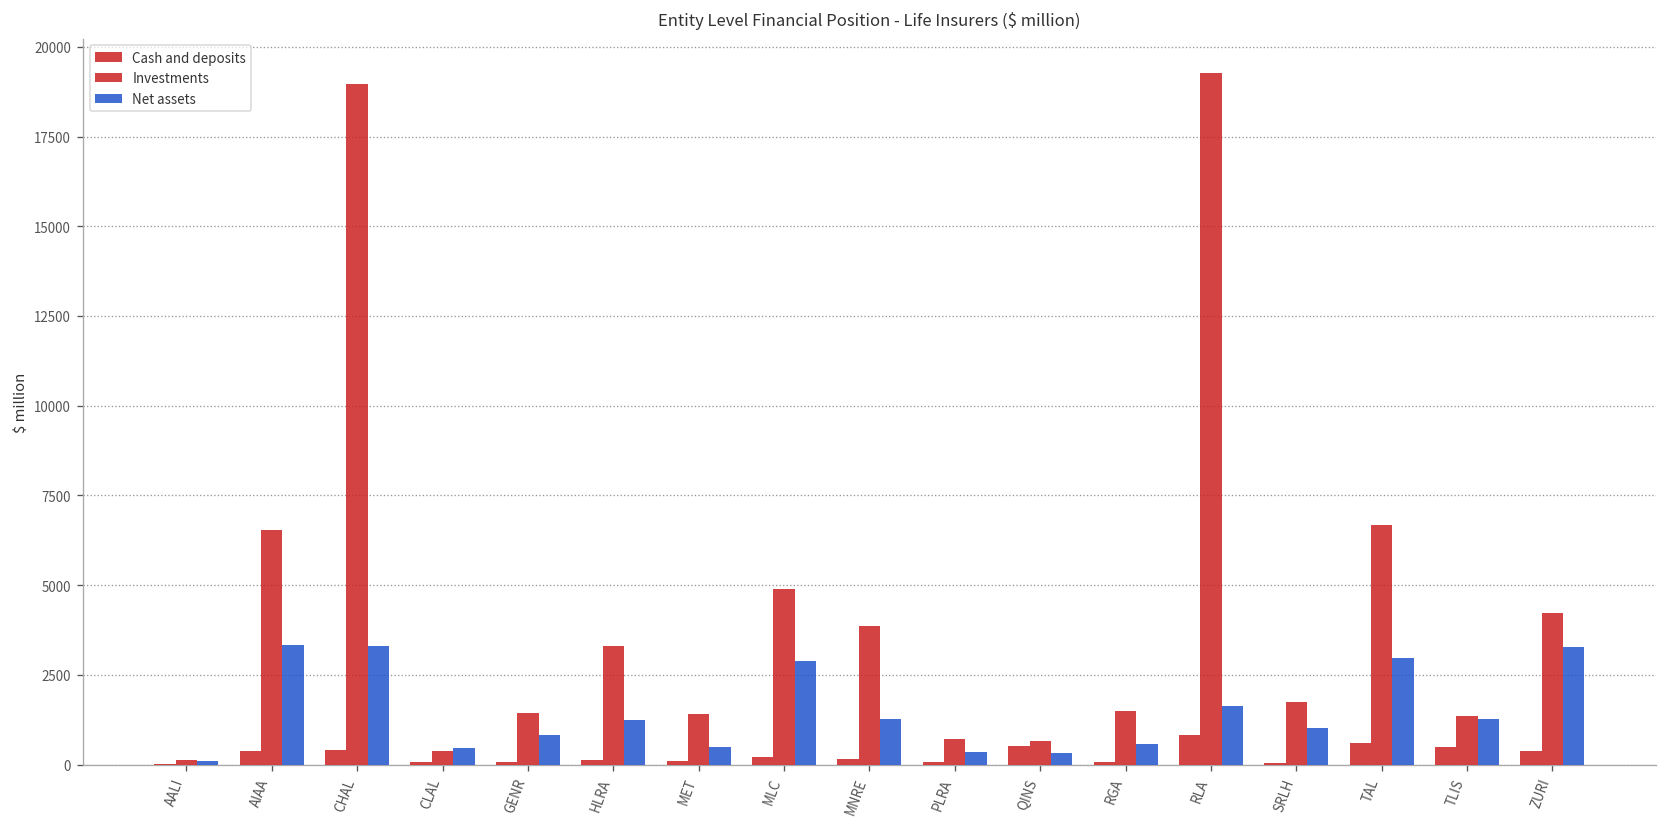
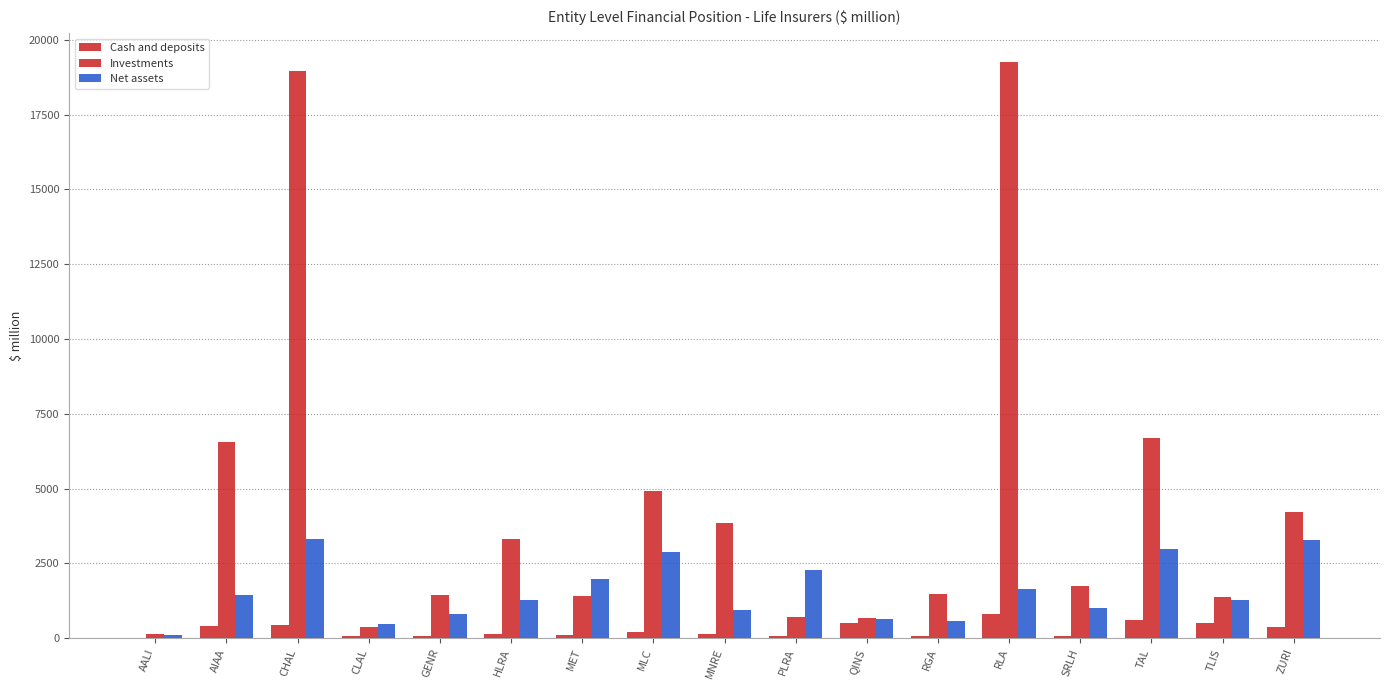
  {
    "Net assets": {
      "AALI": 100,
-     "AIAA": 3300,
+     "AIAA": 1500,
      "CHAL": 3300,
      "CLAL": 500,
      "GENR": 800,
      "HLRA": 1300,
-     "MET": 500,
+     "MET": 2000,
      "MLC": 2900,
-     "MNRE": 1300,
-     "PLRA": 400,
-     "QINS": 300,
+     "MNRE": 900,
+     "PLRA": 2300,
+     "QINS": 600,
      "RGA": 600,
      "RLA": 1600,
      "SRLH": 1000,
      "TAL": 3000,
      "TLIS": 1300,
      "ZURI": 3300
    }
  }
